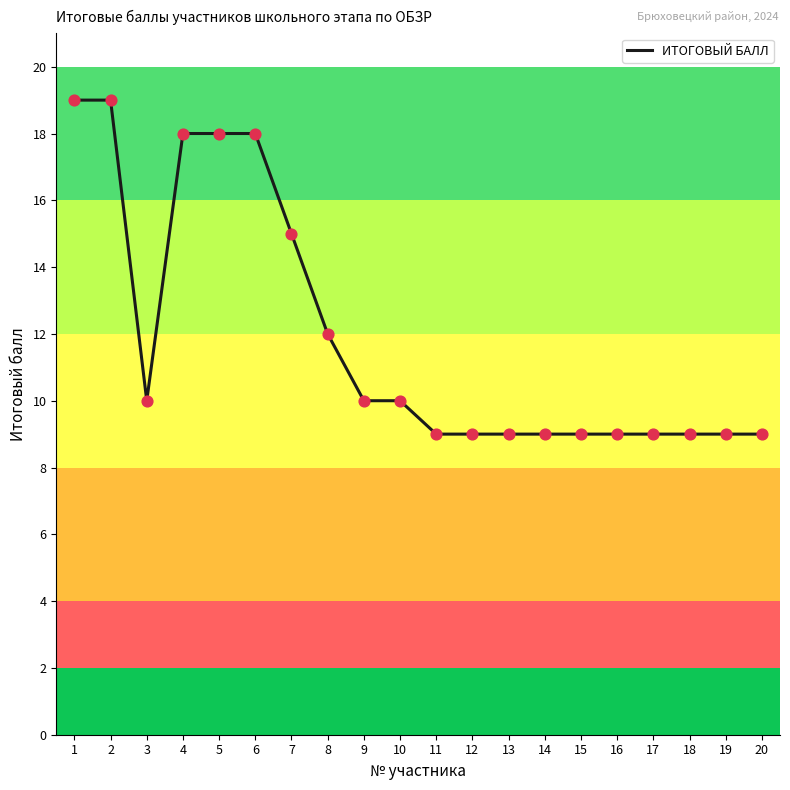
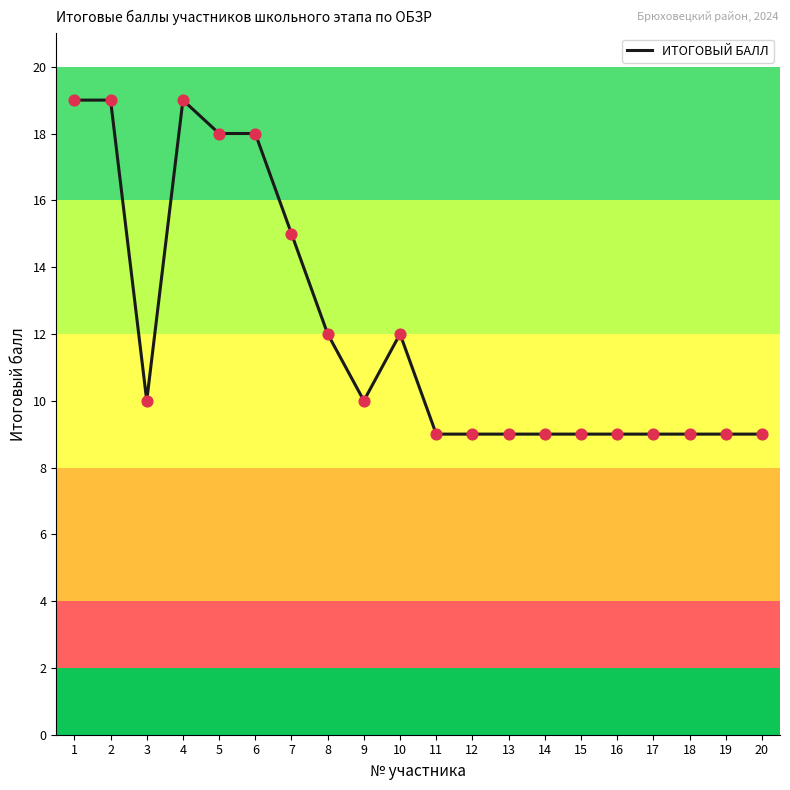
  {
    "1": 19,
    "2": 19,
    "3": 10,
-   "4": 18,
+   "4": 19,
    "5": 18,
    "6": 18,
    "7": 15,
    "8": 12,
    "9": 10,
-   "10": 10,
+   "10": 12,
    "11": 9,
    "12": 9,
    "13": 9,
    "14": 9,
    "15": 9,
    "16": 9,
    "17": 9,
    "18": 9,
    "19": 9,
    "20": 9
  }
